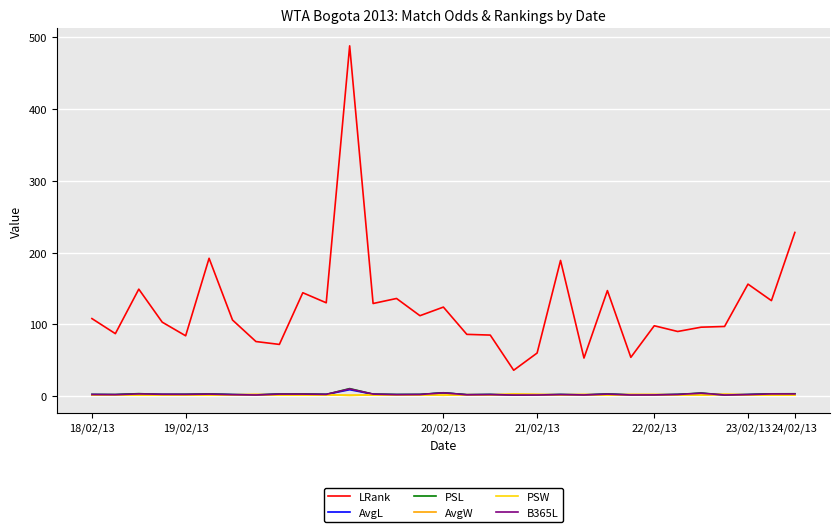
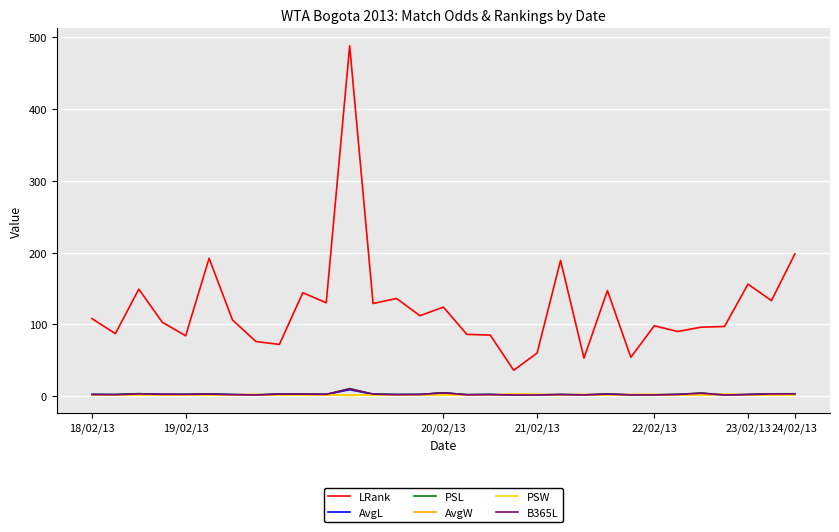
  {
    "LRank": {
-     "24/02/13": 230
+     "24/02/13": 200
    }
  }
